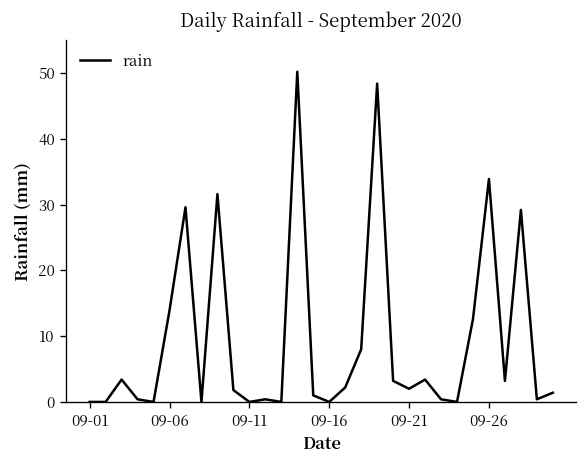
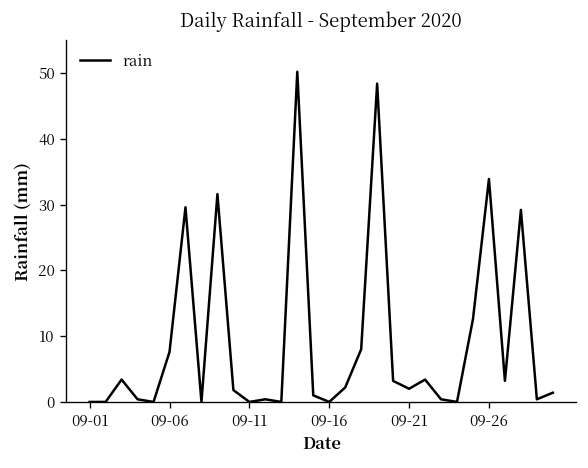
  {
    "09-01": 0,
-   "09-06": 14,
+   "09-06": 8,
    "09-11": 0,
    "09-16": 0,
    "09-21": 2,
    "09-26": 34
  }
